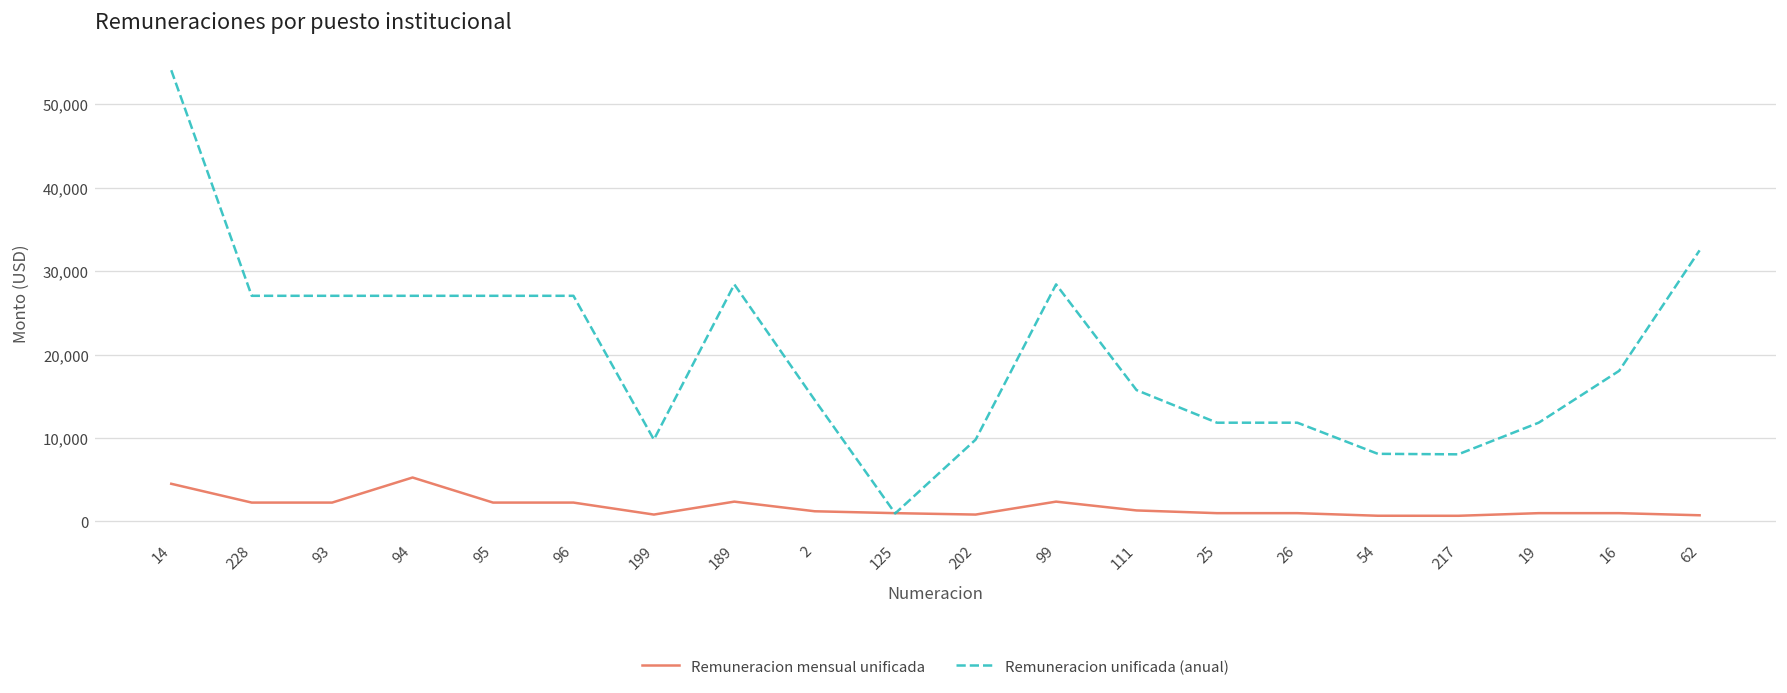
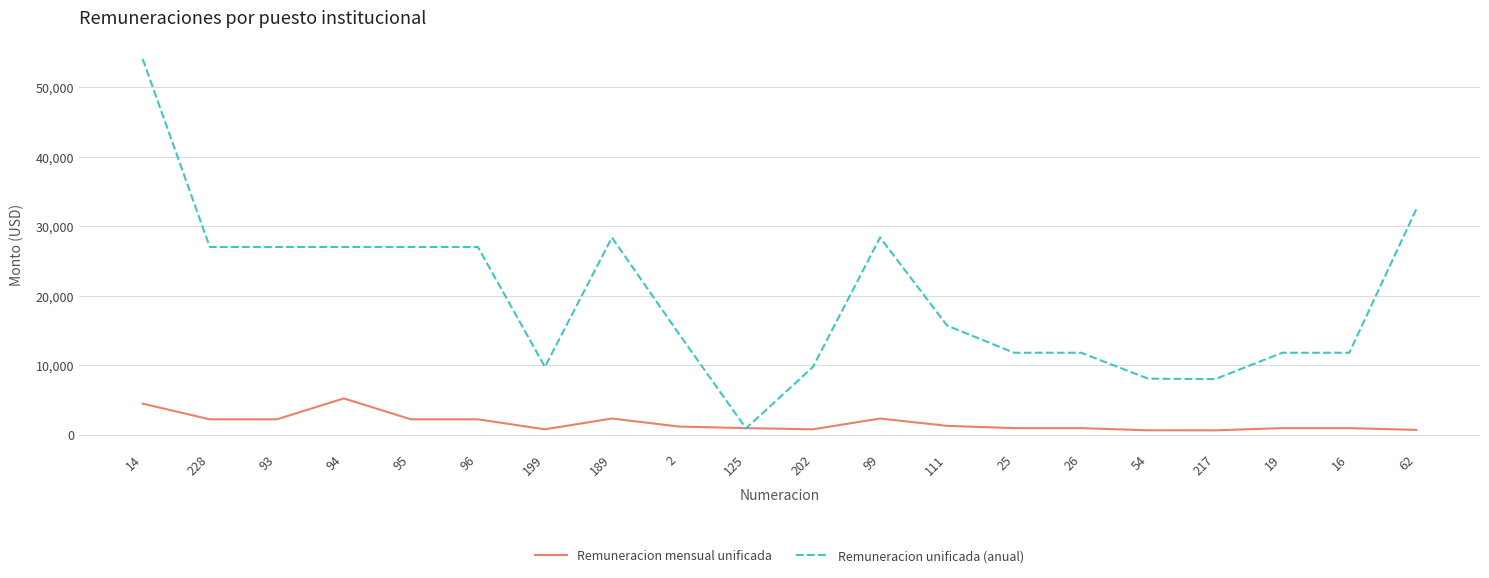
  {
    "Remuneracion mensual unificada": {
      "14": "5,000",
      "228": "2,000",
      "93": "2,000",
      "94": "5,000",
      "95": "2,000",
      "96": "2,000",
      "199": "1,000",
      "189": "2,000",
      "2": "1,000",
      "202": "1,000",
      "99": "2,000",
      "111": "1,000",
      "25": "1,000",
      "26": "1,000",
      "54": "1,000",
      "217": "1,000",
      "19": "1,000",
      "16": "1,000",
      "62": "1,000"
    },
    "Remuneracion unificada (anual)": {
      "14": "54,000",
      "228": "27,000",
      "93": "27,000",
      "94": "27,000",
      "95": "27,000",
      "96": "27,000",
      "199": "10,000",
      "189": "28,000",
      "2": "15,000",
      "202": "10,000",
      "99": "28,000",
      "111": "16,000",
      "25": "12,000",
      "26": "12,000",
      "54": "8,000",
      "217": "8,000",
      "19": "12,000",
-     "16": "18,000",
+     "16": "12,000",
      "62": "32,000"
    }
  }
